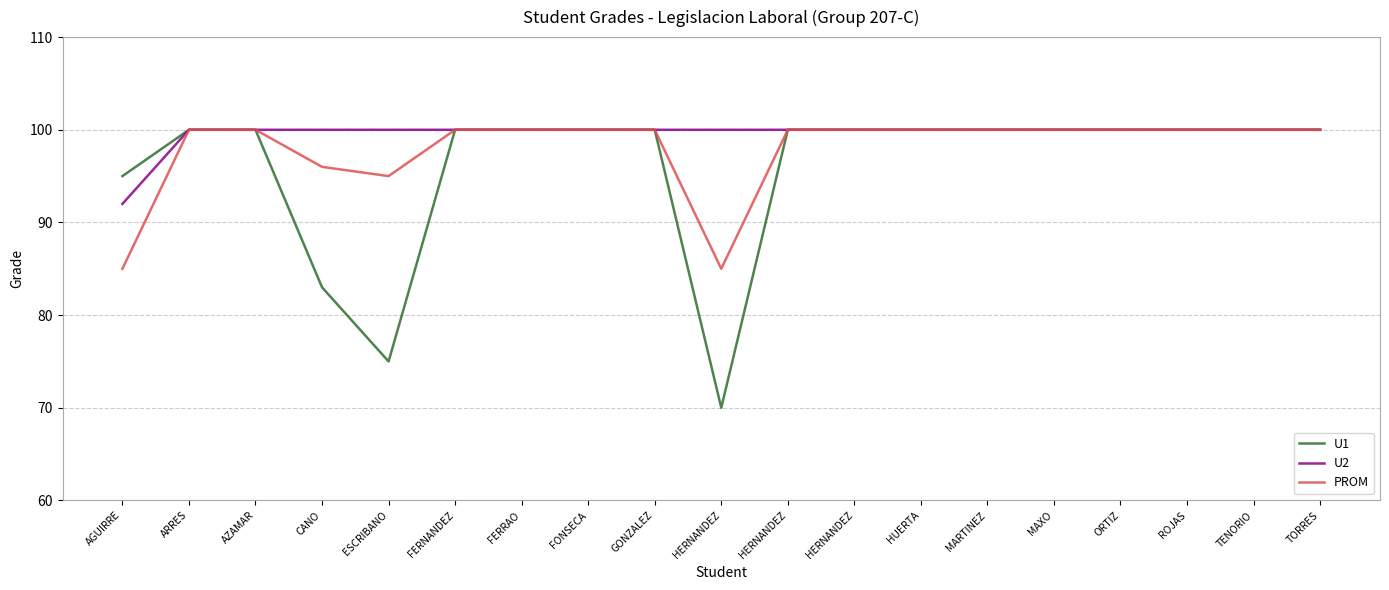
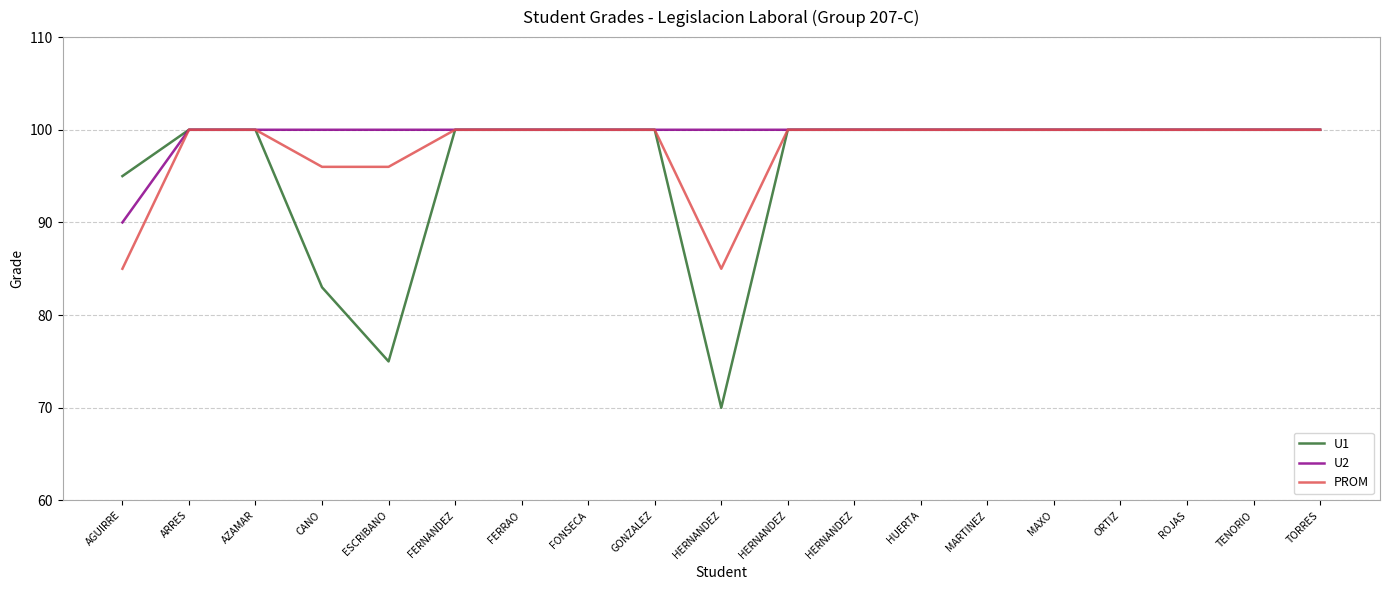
  {
    "U1": {
      "AGUIRRE": 95,
      "CANO": 83,
      "ESCRIBANO": 75
    },
    "U2": {
-     "AGUIRRE": 92,
+     "AGUIRRE": 90,
      "CANO": 100,
      "ESCRIBANO": 100
    },
    "PROM": {
      "AGUIRRE": 85,
      "CANO": 96,
-     "ESCRIBANO": 95
+     "ESCRIBANO": 96
    }
  }
